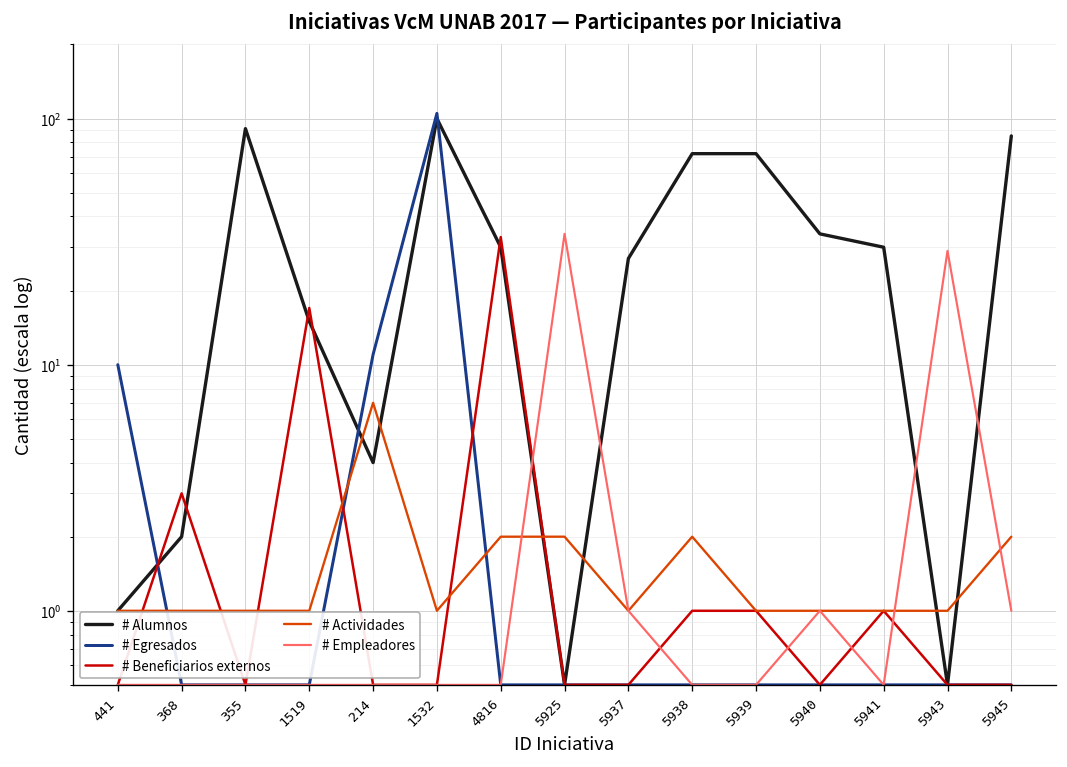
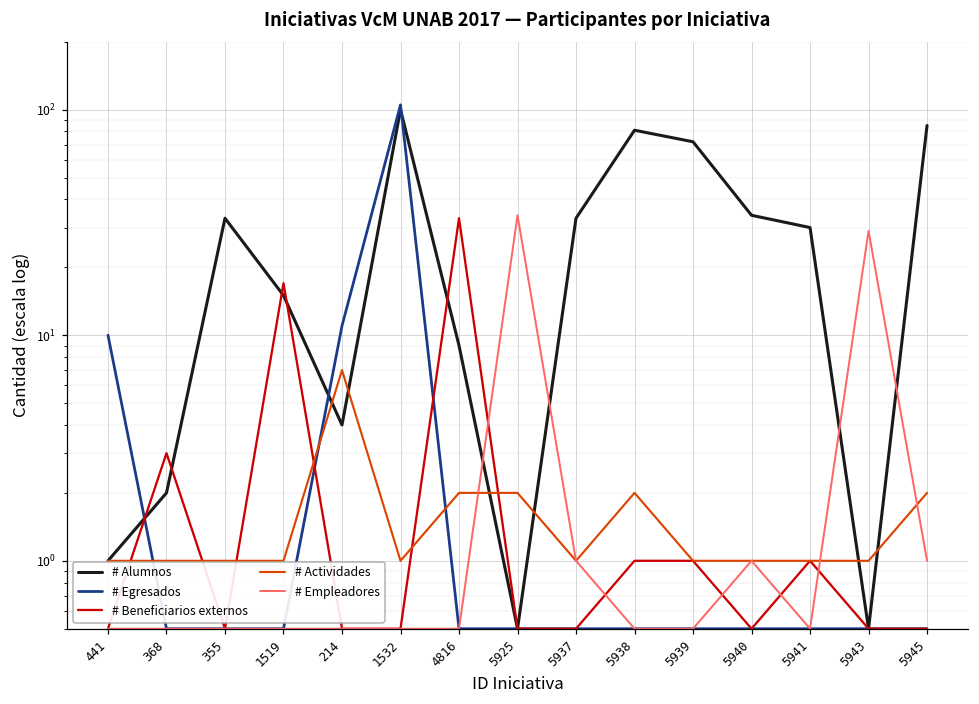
  {
    "# Alumnos": {
      "368": 2,
-     "355": 90,
+     "355": 33,
      "1519": 15,
      "214": 4,
      "1532": 100,
-     "4816": 30,
-     "5937": 27,
-     "5938": 72,
+     "4816": 9,
+     "5937": 33,
+     "5938": 81,
      "5939": 72,
      "5940": 34,
      "5941": 30,
      "5945": 85
    },
    "# Egresados": {
      "441": 10,
      "214": 11,
      "1532": 110
    },
    "# Beneficiarios externos": {
      "368": 3,
      "1519": 17,
      "4816": 33,
      "5938": 1
    },
    "# Actividades": {
      "368": 1,
      "355": 1,
      "1519": 1,
      "214": 7,
      "1532": 1,
      "4816": 2,
      "5925": 2,
      "5938": 2,
      "5943": 1,
      "5945": 2
    },
    "# Empleadores": {
      "5925": 34,
      "5943": 29,
      "5945": 1
    }
  }
